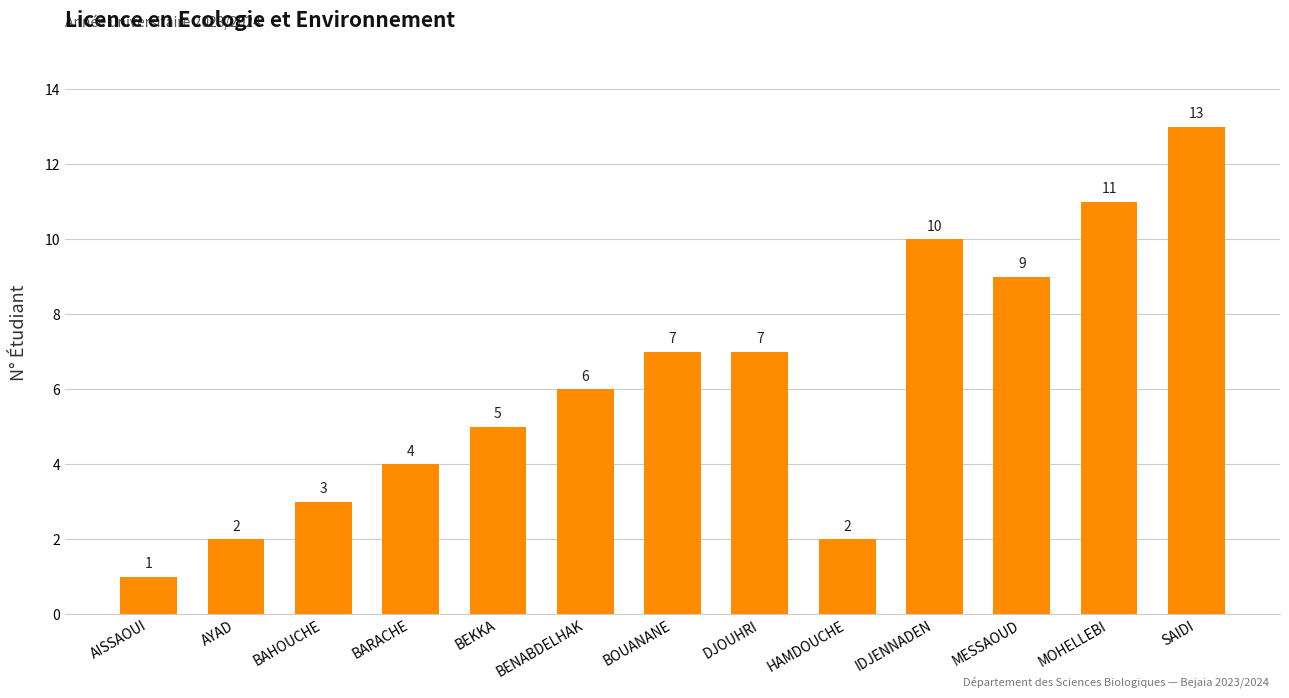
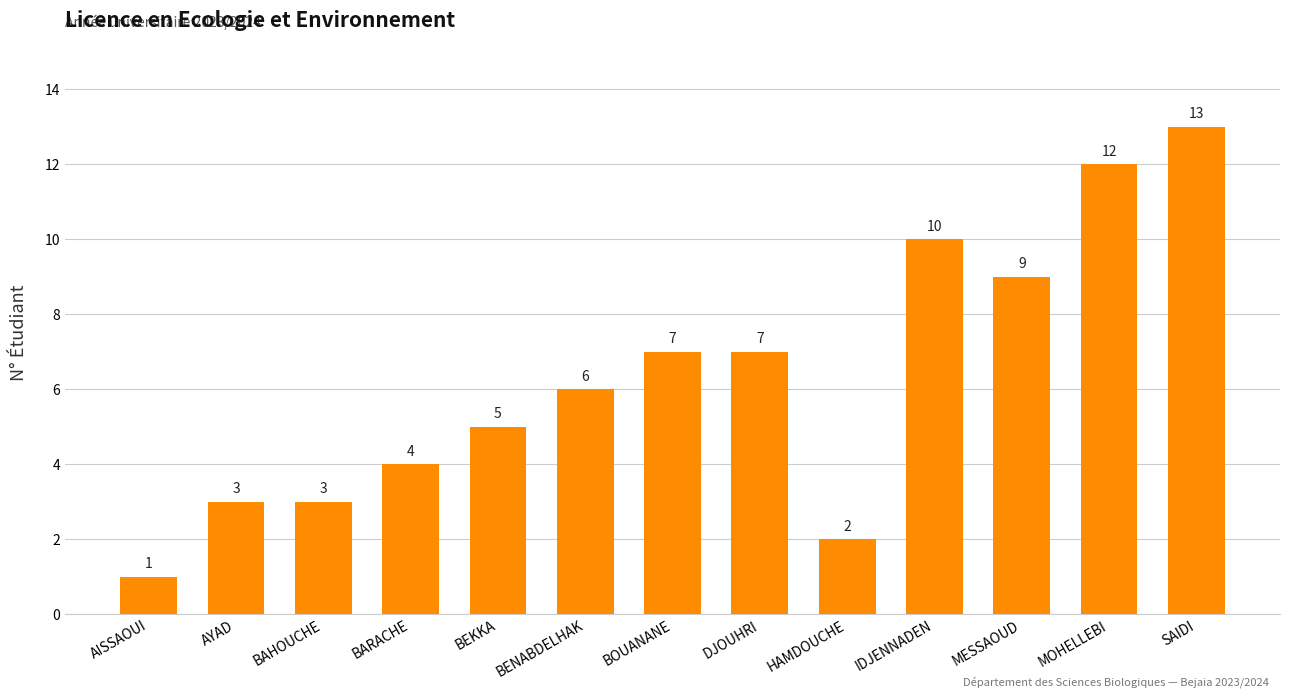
  {
    "AISSAOUI": 1,
-   "AYAD": 2,
+   "AYAD": 3,
    "BAHOUCHE": 3,
    "BARACHE": 4,
    "BEKKA": 5,
    "BENABDELHAK": 6,
    "BOUANANE": 7,
    "DJOUHRI": 7,
    "HAMDOUCHE": 2,
    "IDJENNADEN": 10,
    "MESSAOUD": 9,
-   "MOHELLEBI": 11,
+   "MOHELLEBI": 12,
    "SAIDI": 13
  }
